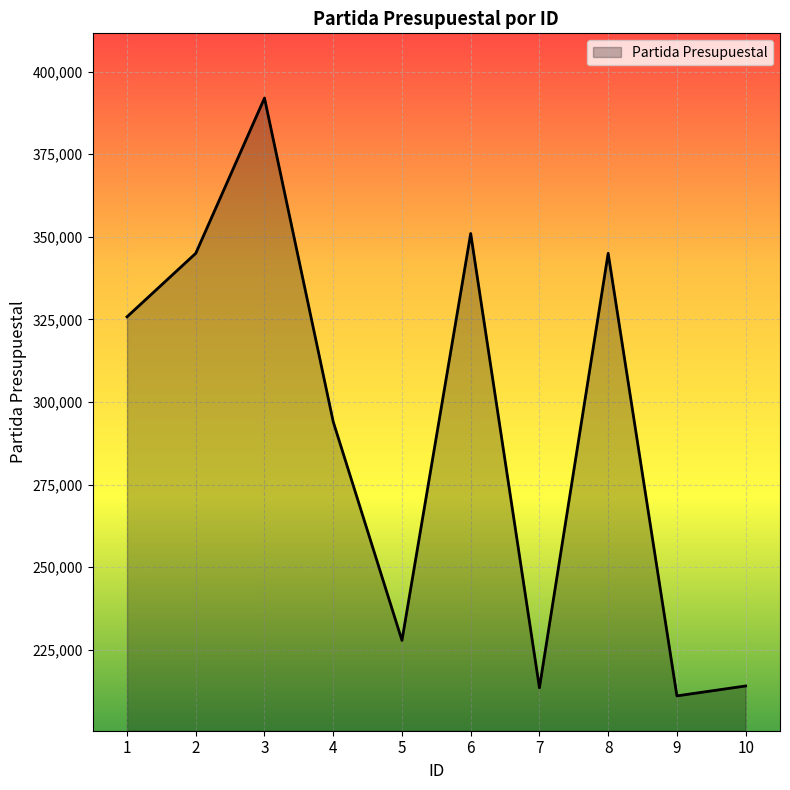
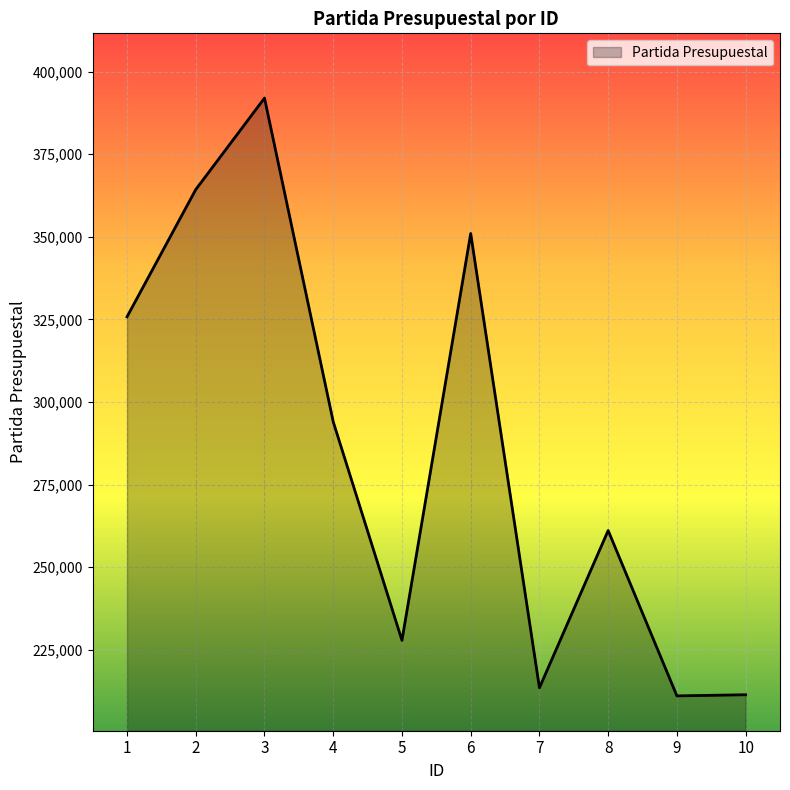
  {
    "1": "326,000",
-   "2": "345,000",
+   "2": "364,000",
    "3": "392,000",
    "4": "294,000",
    "5": "228,000",
    "6": "351,000",
    "7": "213,000",
-   "8": "345,000",
+   "8": "261,000",
    "9": "211,000",
-   "10": "214,000"
+   "10": "211,000"
  }
